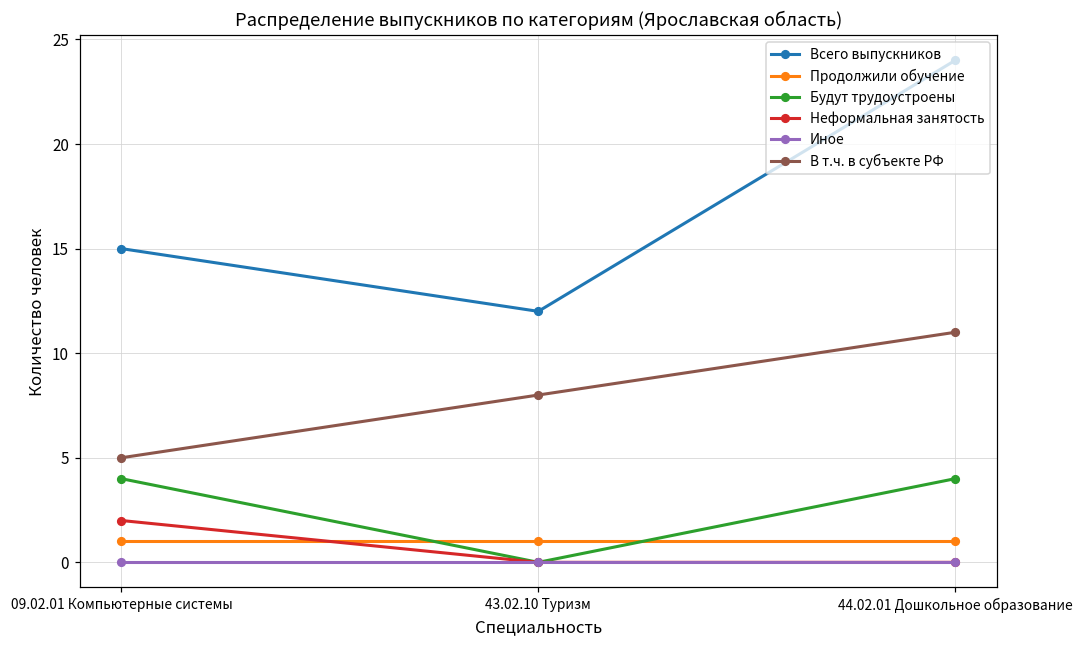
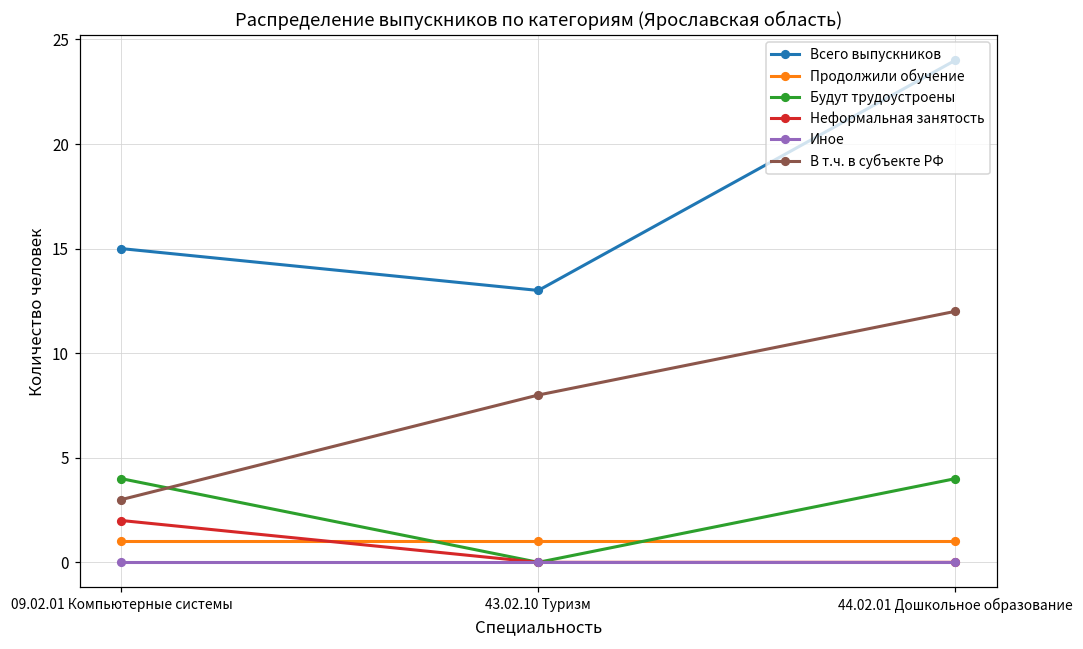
  {
    "Всего выпускников": {
      "09.02.01 Компьютерные системы": 15,
-     "43.02.10 Туризм": 12
+     "43.02.10 Туризм": 13
    },
    "Продолжили обучение": {
      "09.02.01 Компьютерные системы": 1,
      "43.02.10 Туризм": 1,
      "44.02.01 Дошкольное образование": 1
    },
    "Будут трудоустроены": {
      "09.02.01 Компьютерные системы": 4,
      "44.02.01 Дошкольное образование": 4
    },
    "Неформальная занятость": {
      "09.02.01 Компьютерные системы": 2
    },
    "Иное": {
      "09.02.01 Компьютерные системы": 0
    },
    "В т.ч. в субъекте РФ": {
-     "09.02.01 Компьютерные системы": 5,
+     "09.02.01 Компьютерные системы": 3,
      "43.02.10 Туризм": 8,
-     "44.02.01 Дошкольное образование": 11
+     "44.02.01 Дошкольное образование": 12
    }
  }
